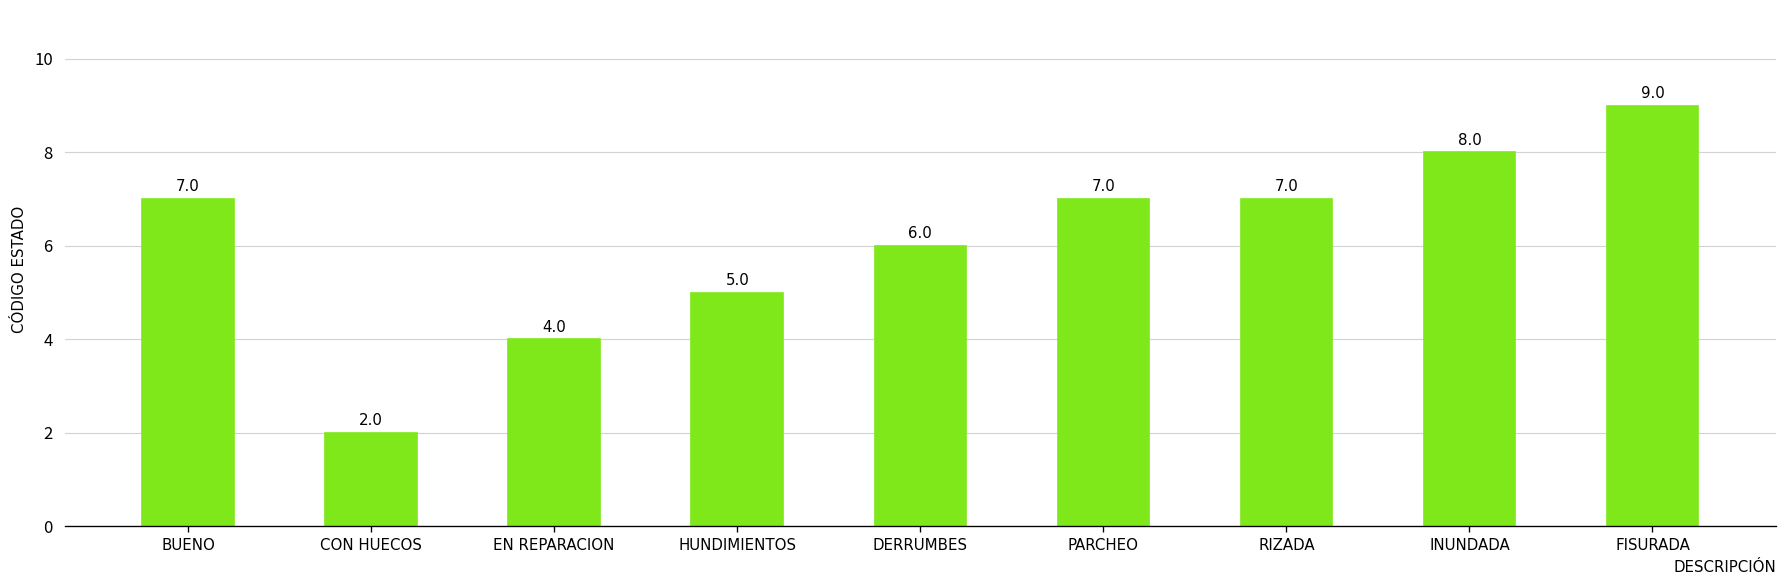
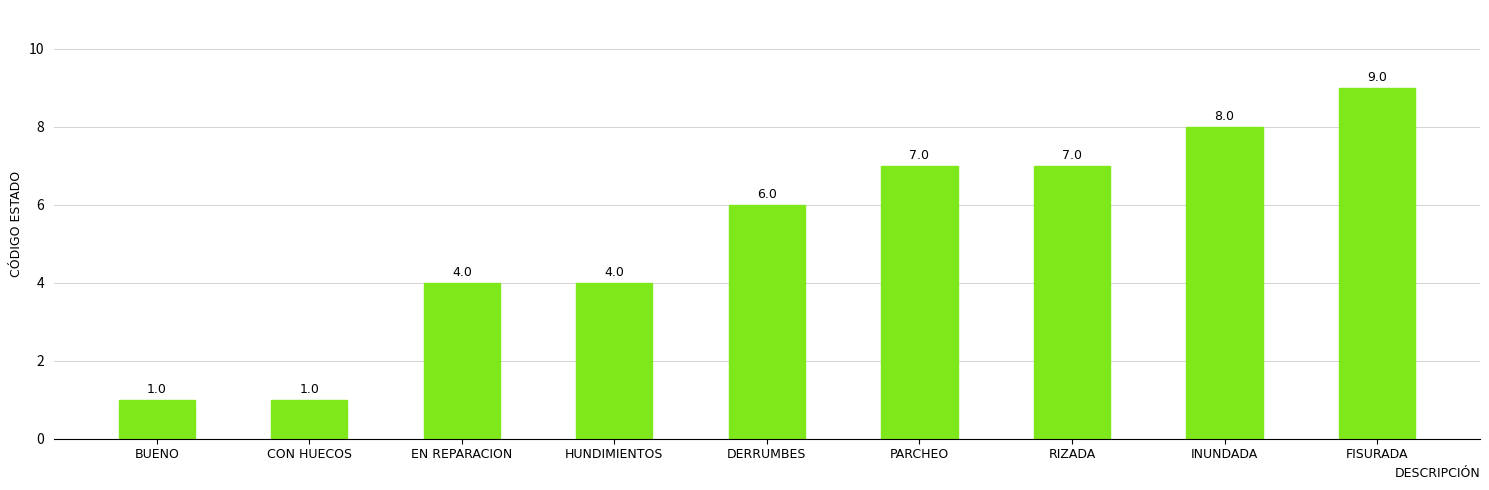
  {
-   "BUENO": 7.0,
-   "CON HUECOS": 2.0,
+   "BUENO": 1.0,
+   "CON HUECOS": 1.0,
    "EN REPARACION": 4.0,
-   "HUNDIMIENTOS": 5.0,
+   "HUNDIMIENTOS": 4.0,
    "DERRUMBES": 6.0,
    "PARCHEO": 7.0,
    "RIZADA": 7.0,
    "INUNDADA": 8.0,
    "FISURADA": 9.0
  }
